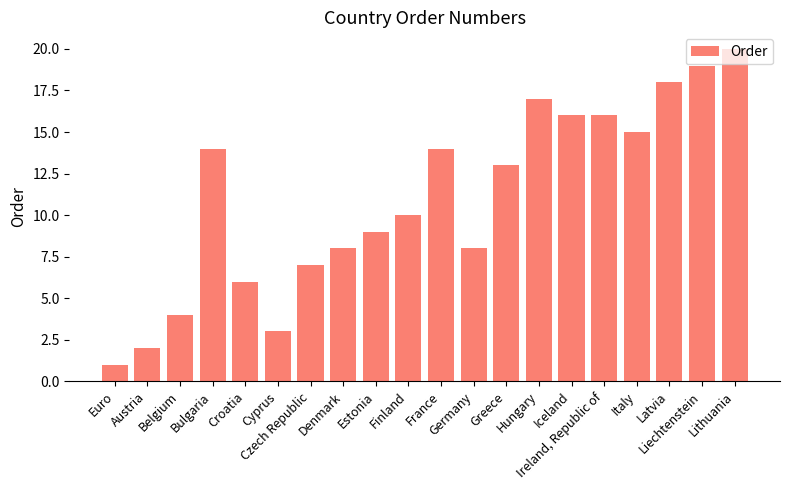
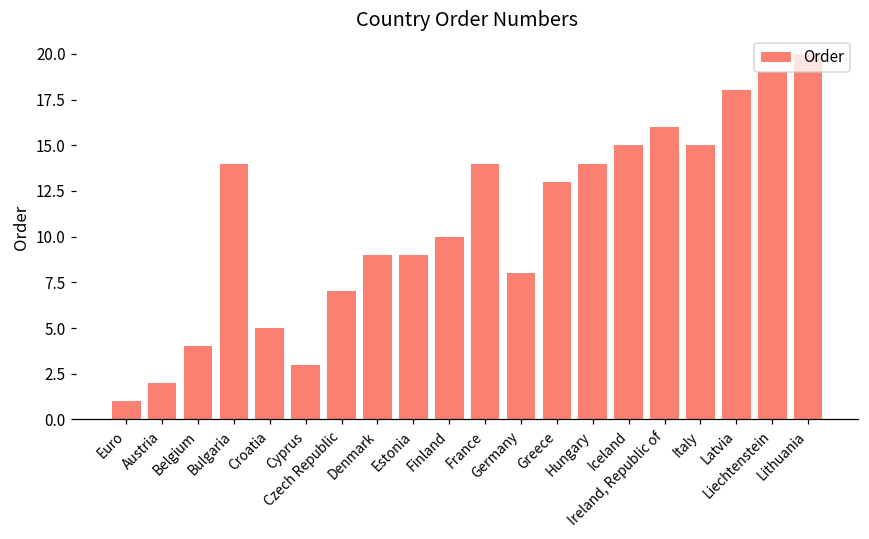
  {
    "Euro": 1,
    "Austria": 2,
    "Belgium": 4,
    "Bulgaria": 14,
-   "Croatia": 6,
+   "Croatia": 5,
    "Cyprus": 3,
    "Czech Republic": 7,
-   "Denmark": 8,
+   "Denmark": 9,
    "Estonia": 9,
    "Finland": 10,
    "France": 14,
    "Germany": 8,
    "Greece": 13,
-   "Hungary": 17,
-   "Iceland": 16,
+   "Hungary": 14,
+   "Iceland": 15,
    "Ireland, Republic of": 16,
    "Italy": 15,
    "Latvia": 18,
    "Liechtenstein": 19
  }
